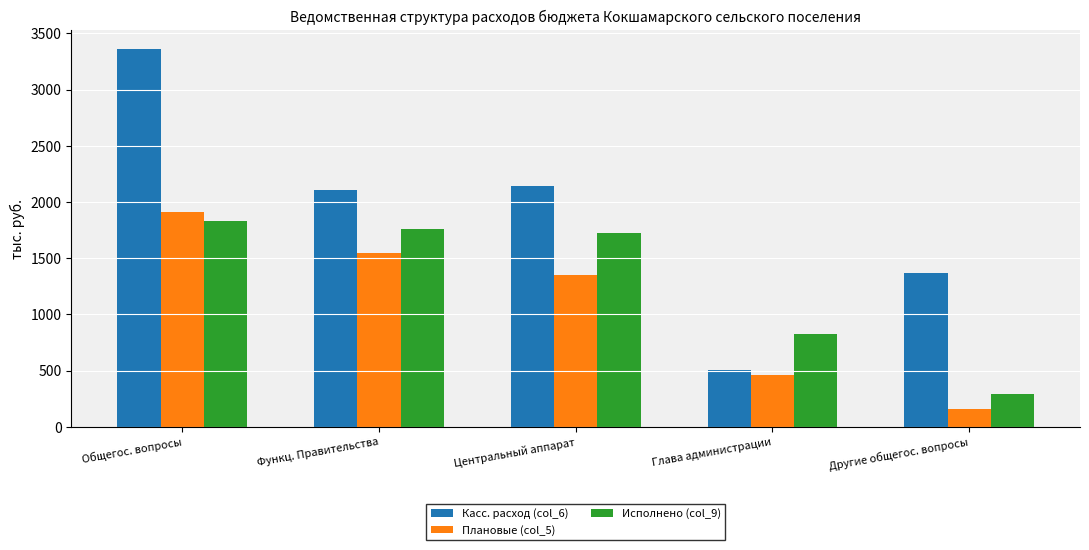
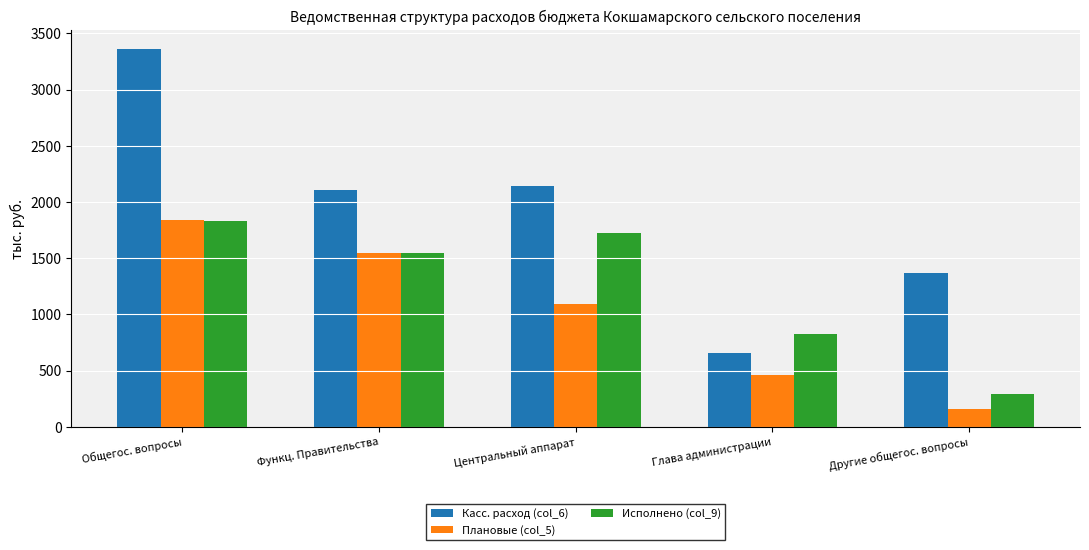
  {
    "Касс. расход (col_6)": {
      "Общегос. вопросы": 3360,
      "Функц. Правительства": 2100,
      "Центральный аппарат": 2140,
-     "Глава администрации": 510,
+     "Глава администрации": 660,
      "Другие общегос. вопросы": 1370
    },
    "Плановые (col_5)": {
-     "Общегос. вопросы": 1910,
+     "Общегос. вопросы": 1840,
      "Функц. Правительства": 1550,
-     "Центральный аппарат": 1350,
+     "Центральный аппарат": 1090,
      "Глава администрации": 460,
      "Другие общегос. вопросы": 160
    },
    "Исполнено (col_9)": {
      "Общегос. вопросы": 1840,
-     "Функц. Правительства": 1760,
+     "Функц. Правительства": 1550,
      "Центральный аппарат": 1720,
      "Глава администрации": 830,
      "Другие общегос. вопросы": 290
    }
  }
